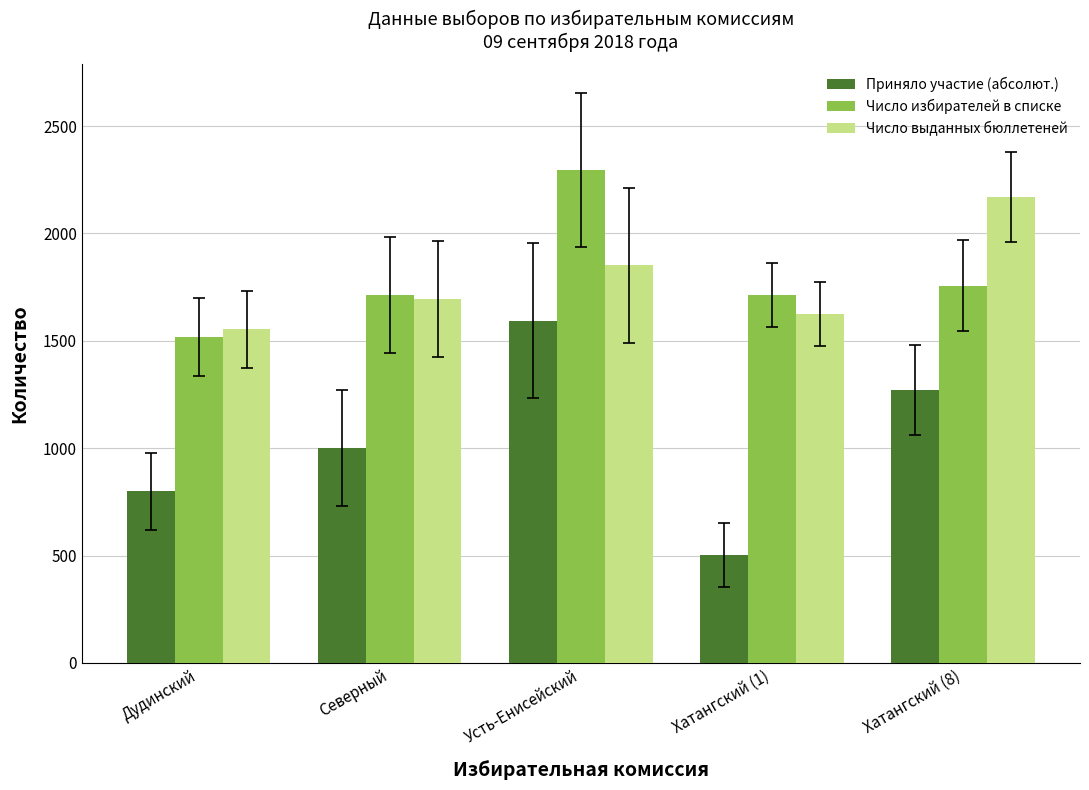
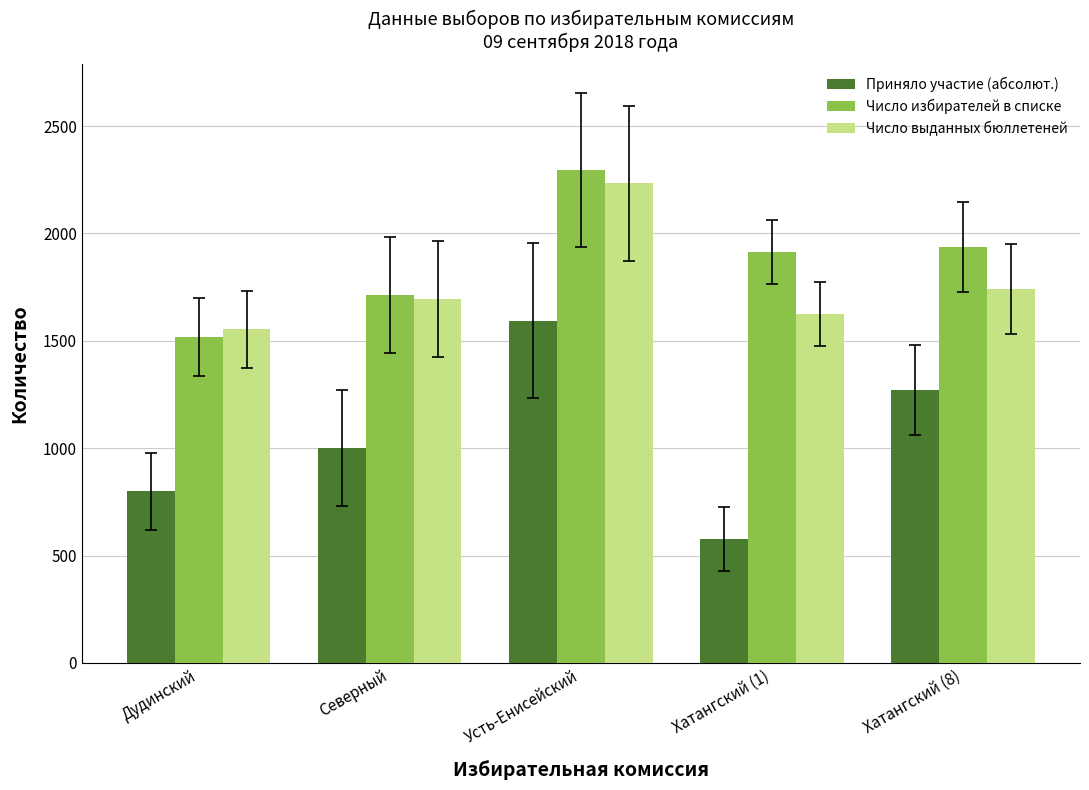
  {
    "Приняло участие (абсолют.)": {
      "Дудинский": 800,
      "Северный": 1000,
      "Усть-Енисейский": 1590,
-     "Хатангский (1)": 500,
+     "Хатангский (1)": 580,
      "Хатангский (8)": 1270
    },
    "Число избирателей в списке": {
      "Дудинский": 1520,
      "Северный": 1710,
      "Усть-Енисейский": 2300,
-     "Хатангский (1)": 1710,
-     "Хатангский (8)": 1760
+     "Хатангский (1)": 1910,
+     "Хатангский (8)": 1940
    },
    "Число выданных бюллетеней": {
      "Дудинский": 1550,
      "Северный": 1700,
-     "Усть-Енисейский": 1850,
+     "Усть-Енисейский": 2230,
      "Хатангский (1)": 1630,
-     "Хатангский (8)": 2170
+     "Хатангский (8)": 1740
    }
  }
